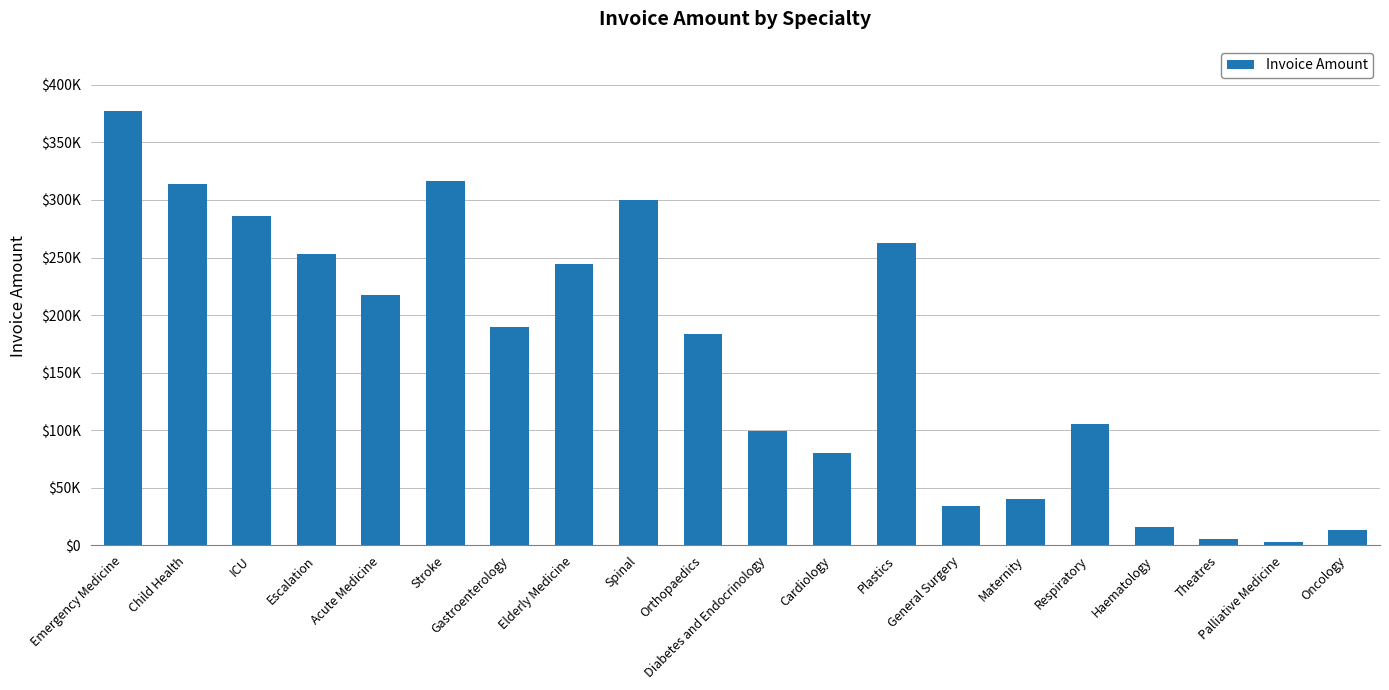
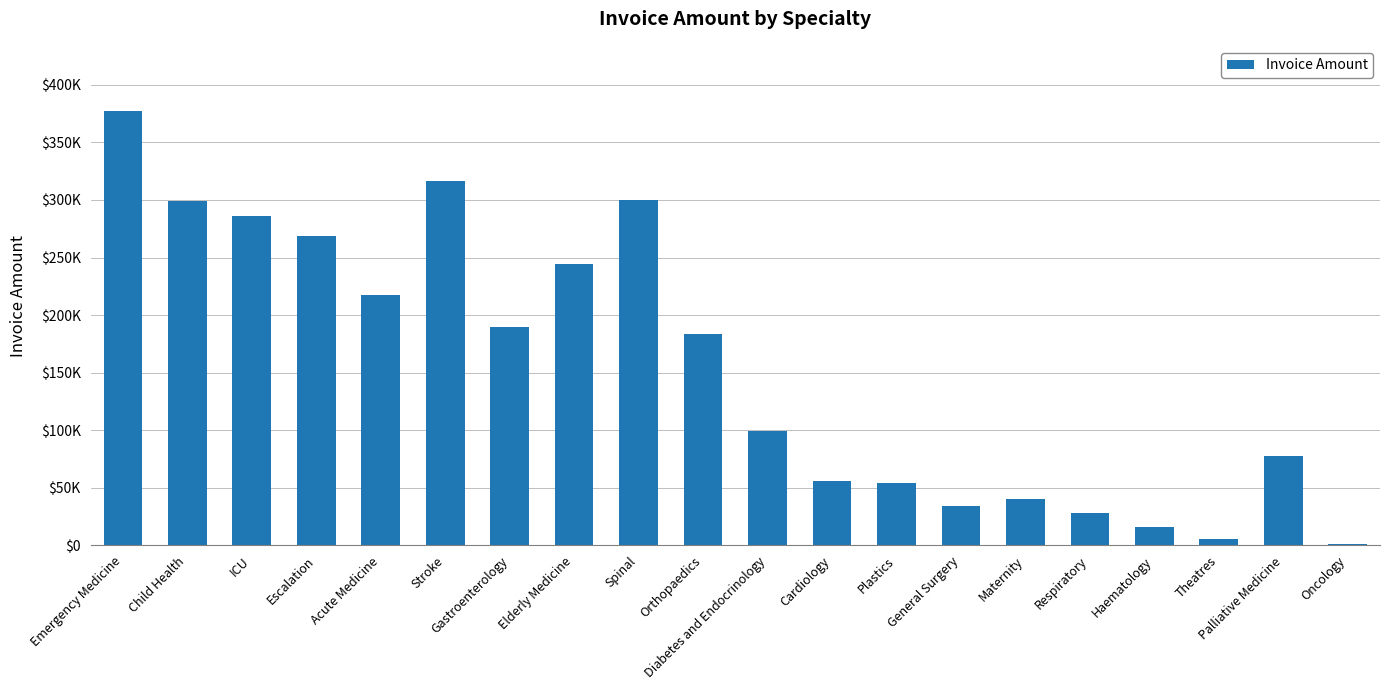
  {
    "Emergency Medicine": "$377000",
-   "Child Health": "$314000",
+   "Child Health": "$299000",
    "ICU": "$286000",
-   "Escalation": "$253000",
+   "Escalation": "$269000",
    "Acute Medicine": "$217000",
    "Stroke": "$317000",
    "Gastroenterology": "$189000",
    "Elderly Medicine": "$244000",
    "Spinal": "$300000",
    "Orthopaedics": "$184000",
    "Diabetes and Endocrinology": "$99000",
-   "Cardiology": "$80000",
-   "Plastics": "$263000",
+   "Cardiology": "$56000",
+   "Plastics": "$54000",
    "General Surgery": "$34000",
    "Maternity": "$40000",
-   "Respiratory": "$105000",
+   "Respiratory": "$28000",
    "Haematology": "$16000",
    "Theatres": "$6000",
-   "Palliative Medicine": "$3000",
-   "Oncology": "$13000"
+   "Palliative Medicine": "$78000",
+   "Oncology": "$1000"
  }
